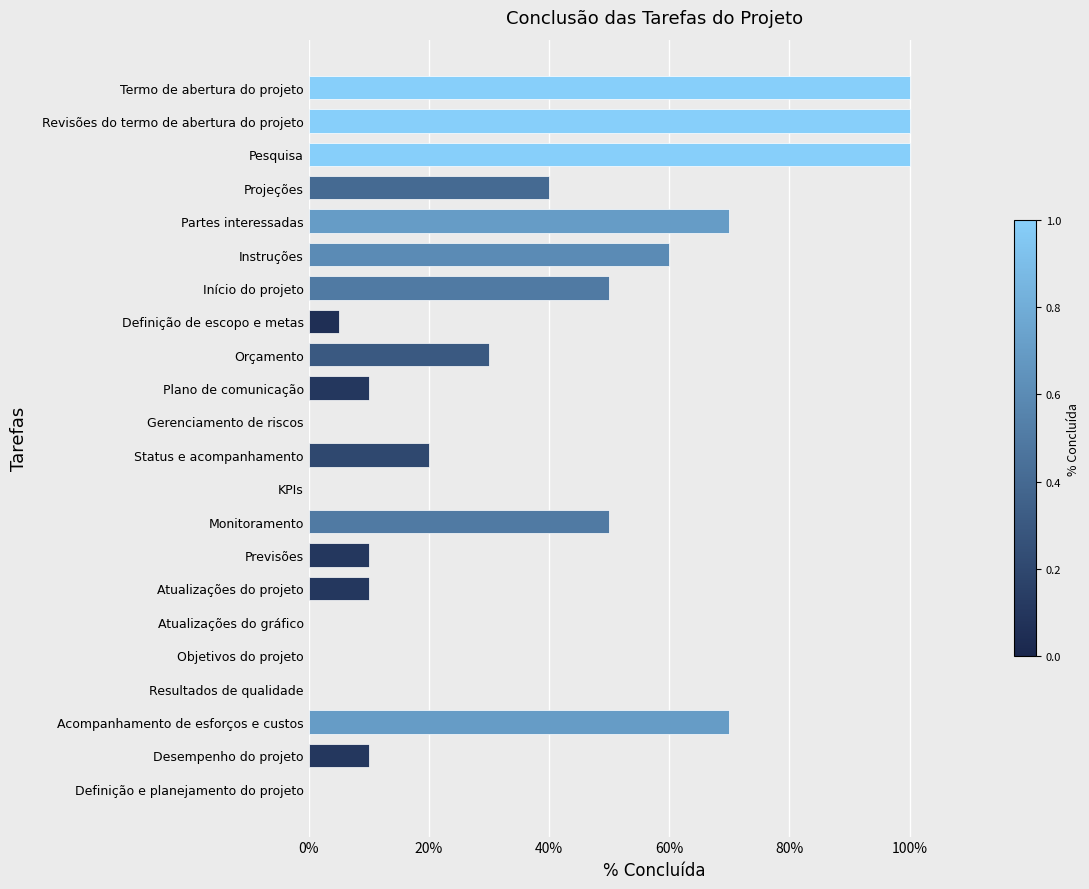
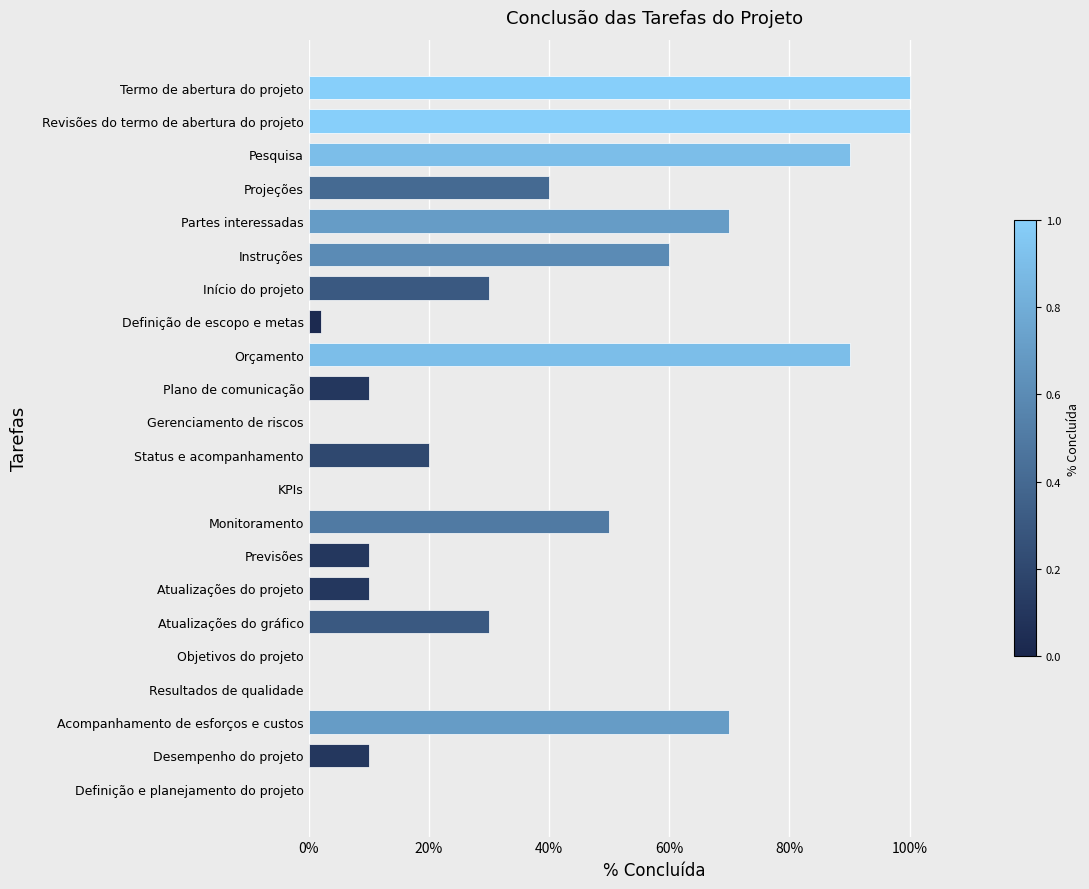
  {
    "Termo de abertura do projeto": "100%",
    "Revisões do termo de abertura do projeto": "100%",
-   "Pesquisa": "100%",
+   "Pesquisa": "90%",
    "Projeções": "40%",
    "Partes interessadas": "70%",
    "Instruções": "60%",
-   "Início do projeto": "50%",
-   "Definição de escopo e metas": "5%",
-   "Orçamento": "30%",
+   "Início do projeto": "30%",
+   "Definição de escopo e metas": "2%",
+   "Orçamento": "90%",
    "Plano de comunicação": "10%",
    "Gerenciamento de riscos": "0%",
    "Status e acompanhamento": "20%",
    "KPIs": "0%",
    "Monitoramento": "50%",
    "Previsões": "10%",
    "Atualizações do projeto": "10%",
-   "Atualizações do gráfico": "0%",
+   "Atualizações do gráfico": "30%",
    "Objetivos do projeto": "0%",
    "Resultados de qualidade": "0%",
    "Acompanhamento de esforços e custos": "70%",
    "Desempenho do projeto": "10%",
    "Definição e planejamento do projeto": "0%"
  }
